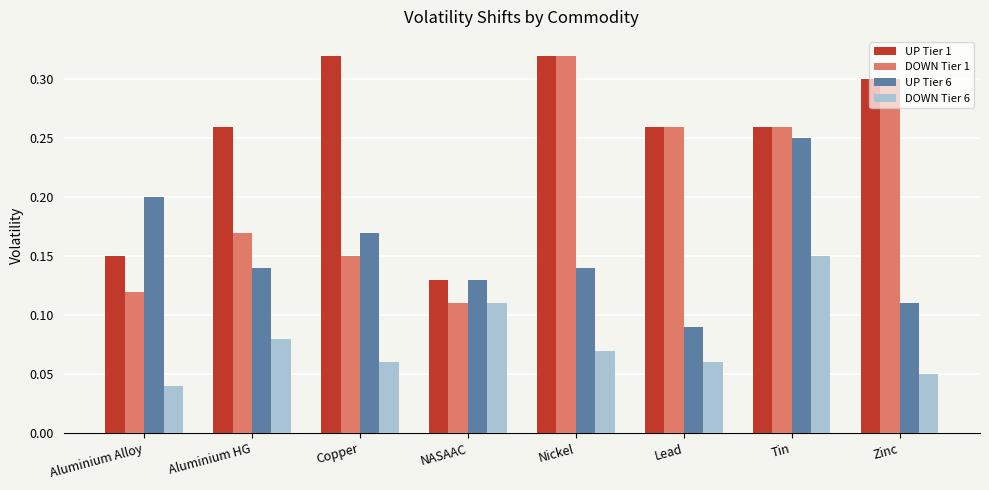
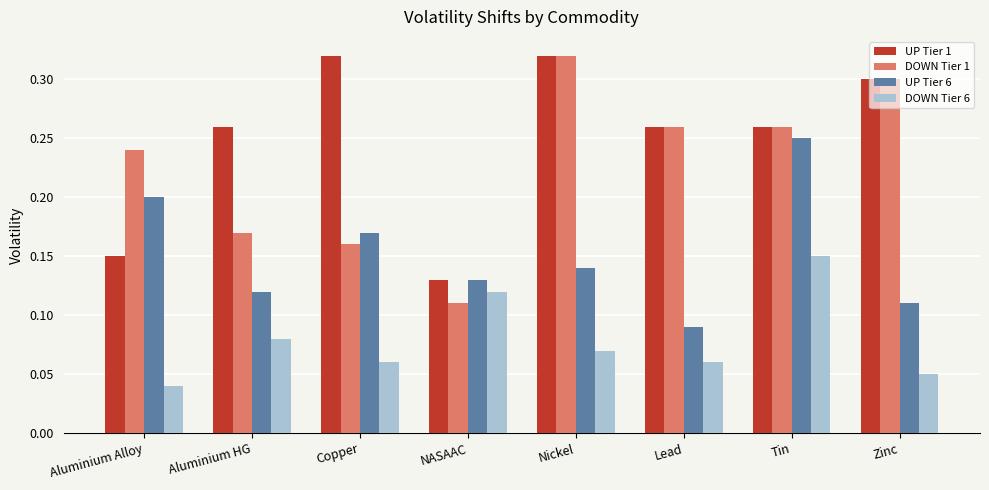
  {
    "UP Tier 1": {
      "Aluminium Alloy": 0.15,
      "Aluminium HG": 0.26,
      "Copper": 0.32,
      "NASAAC": 0.13,
      "Nickel": 0.32,
      "Lead": 0.26,
      "Tin": 0.26
    },
    "DOWN Tier 1": {
-     "Aluminium Alloy": 0.12,
+     "Aluminium Alloy": 0.24,
      "Aluminium HG": 0.17,
-     "Copper": 0.15,
+     "Copper": 0.16,
      "NASAAC": 0.11,
      "Nickel": 0.32,
      "Lead": 0.26,
      "Tin": 0.26
    },
    "UP Tier 6": {
      "Aluminium Alloy": 0.20,
-     "Aluminium HG": 0.14,
+     "Aluminium HG": 0.12,
      "Copper": 0.17,
      "NASAAC": 0.13,
      "Nickel": 0.14,
      "Lead": 0.09,
      "Tin": 0.25,
      "Zinc": 0.11
    },
    "DOWN Tier 6": {
      "Aluminium Alloy": 0.04,
      "Aluminium HG": 0.08,
      "Copper": 0.06,
-     "NASAAC": 0.11,
+     "NASAAC": 0.12,
      "Nickel": 0.07,
      "Lead": 0.06,
      "Tin": 0.15,
      "Zinc": 0.05
    }
  }
